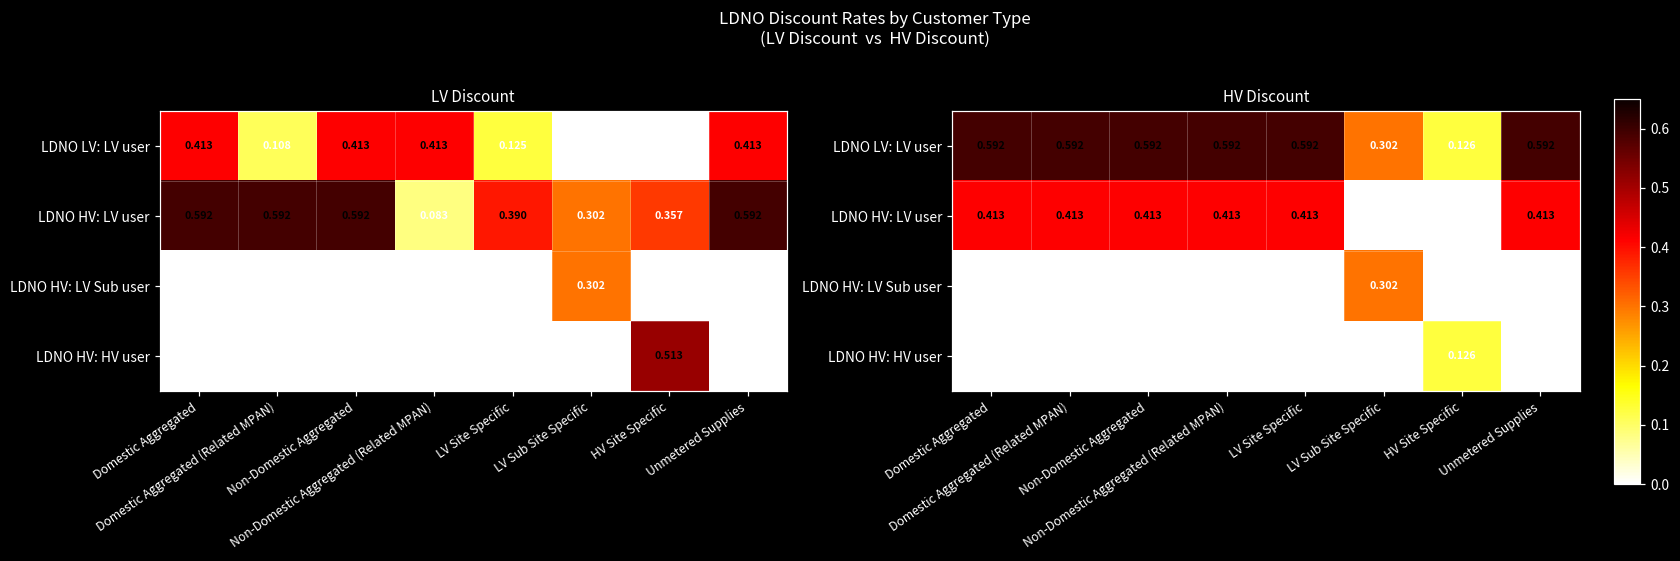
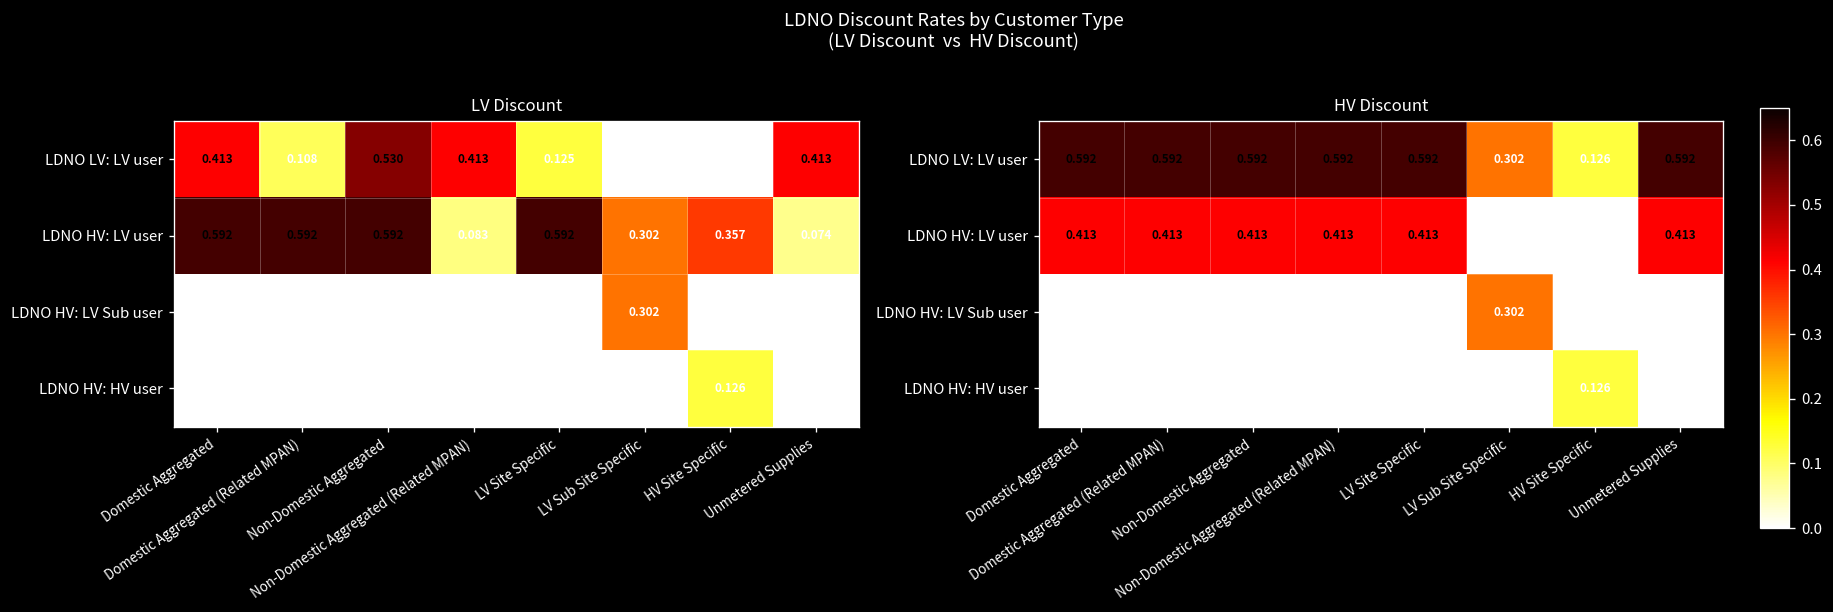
  {
    "LV Discount": {
      "LDNO LV: LV user": {
        "Domestic Aggregated": 0.413,
        "Domestic Aggregated (Related MPAN)": 0.108,
-       "Non-Domestic Aggregated": 0.413,
+       "Non-Domestic Aggregated": 0.530,
        "Non-Domestic Aggregated (Related MPAN)": 0.413,
        "LV Site Specific": 0.125,
        "Unmetered Supplies": 0.413
      },
      "LDNO HV: LV user": {
        "Domestic Aggregated": 0.592,
        "Domestic Aggregated (Related MPAN)": 0.592,
        "Non-Domestic Aggregated": 0.592,
        "Non-Domestic Aggregated (Related MPAN)": 0.083,
-       "LV Site Specific": 0.390,
+       "LV Site Specific": 0.592,
        "LV Sub Site Specific": 0.302,
        "HV Site Specific": 0.357,
-       "Unmetered Supplies": 0.592
+       "Unmetered Supplies": 0.074
      },
      "LDNO HV: LV Sub user": {
        "LV Sub Site Specific": 0.302
      },
      "LDNO HV: HV user": {
-       "HV Site Specific": 0.513
+       "HV Site Specific": 0.126
      }
    },
    "HV Discount": {
      "LDNO LV: LV user": {
        "Domestic Aggregated": 0.592,
        "Domestic Aggregated (Related MPAN)": 0.592,
        "Non-Domestic Aggregated": 0.592,
        "Non-Domestic Aggregated (Related MPAN)": 0.592,
        "LV Site Specific": 0.592,
        "LV Sub Site Specific": 0.302,
        "HV Site Specific": 0.126,
        "Unmetered Supplies": 0.592
      },
      "LDNO HV: LV user": {
        "Domestic Aggregated": 0.413,
        "Domestic Aggregated (Related MPAN)": 0.413,
        "Non-Domestic Aggregated": 0.413,
        "Non-Domestic Aggregated (Related MPAN)": 0.413,
        "LV Site Specific": 0.413,
        "Unmetered Supplies": 0.413
      },
      "LDNO HV: LV Sub user": {
        "LV Sub Site Specific": 0.302
      },
      "LDNO HV: HV user": {
        "HV Site Specific": 0.126
      }
    }
  }
